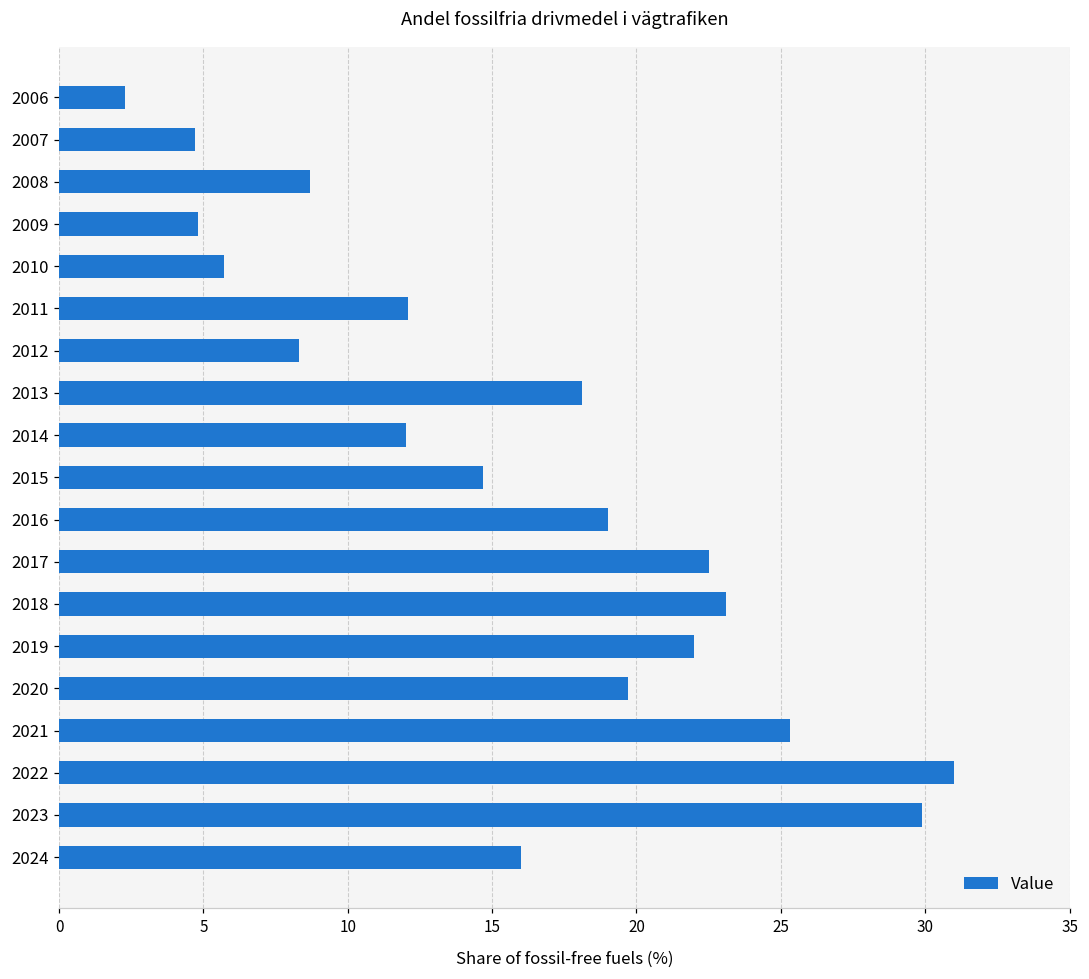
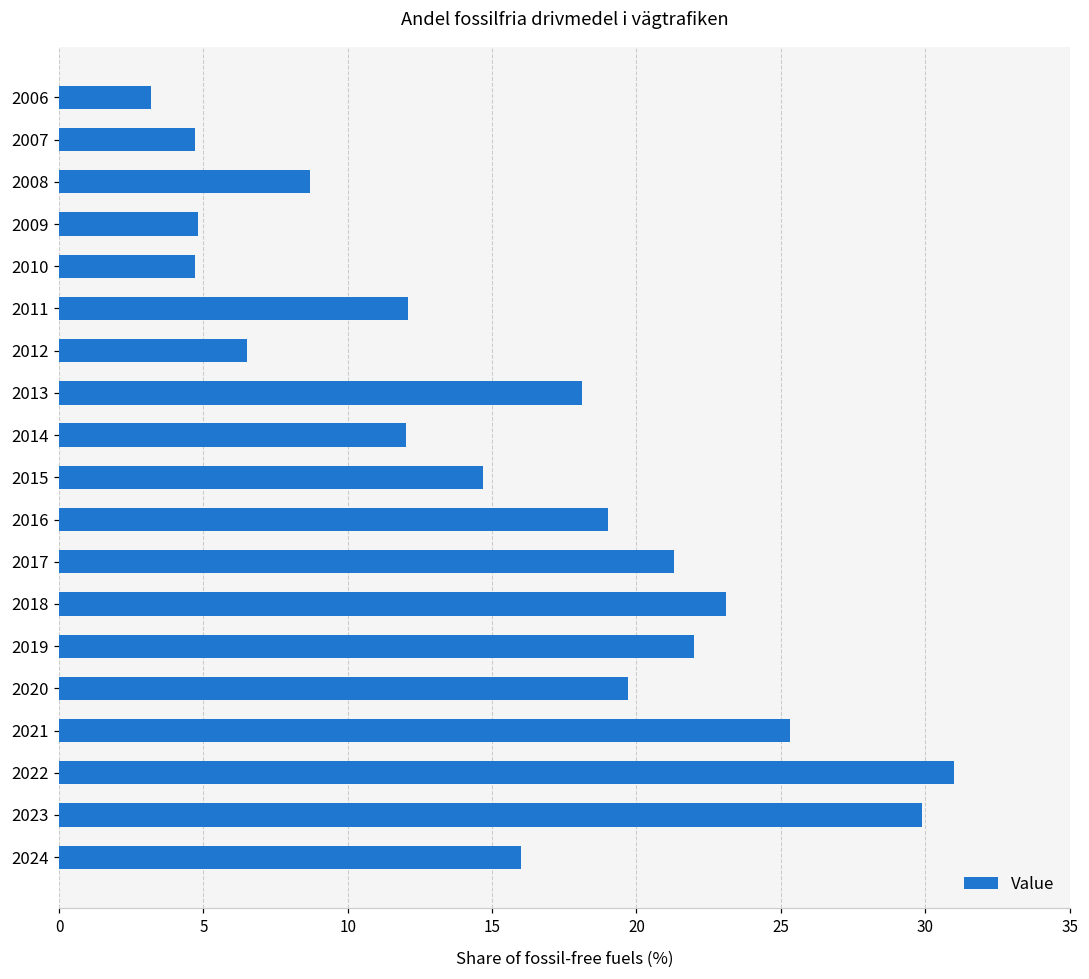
  {
-   "2006": 2.3,
+   "2006": 3.2,
    "2007": 4.7,
    "2008": 8.7,
    "2009": 4.8,
-   "2010": 5.7,
+   "2010": 4.7,
    "2011": 12.1,
-   "2012": 8.3,
+   "2012": 6.5,
    "2013": 18.1,
    "2014": 12.0,
    "2015": 14.7,
    "2016": 19.0,
-   "2017": 22.5,
+   "2017": 21.3,
    "2018": 23.1,
    "2019": 22.0,
    "2020": 19.7,
    "2021": 25.3,
    "2022": 31.0,
    "2023": 29.9,
    "2024": 16.0
  }
